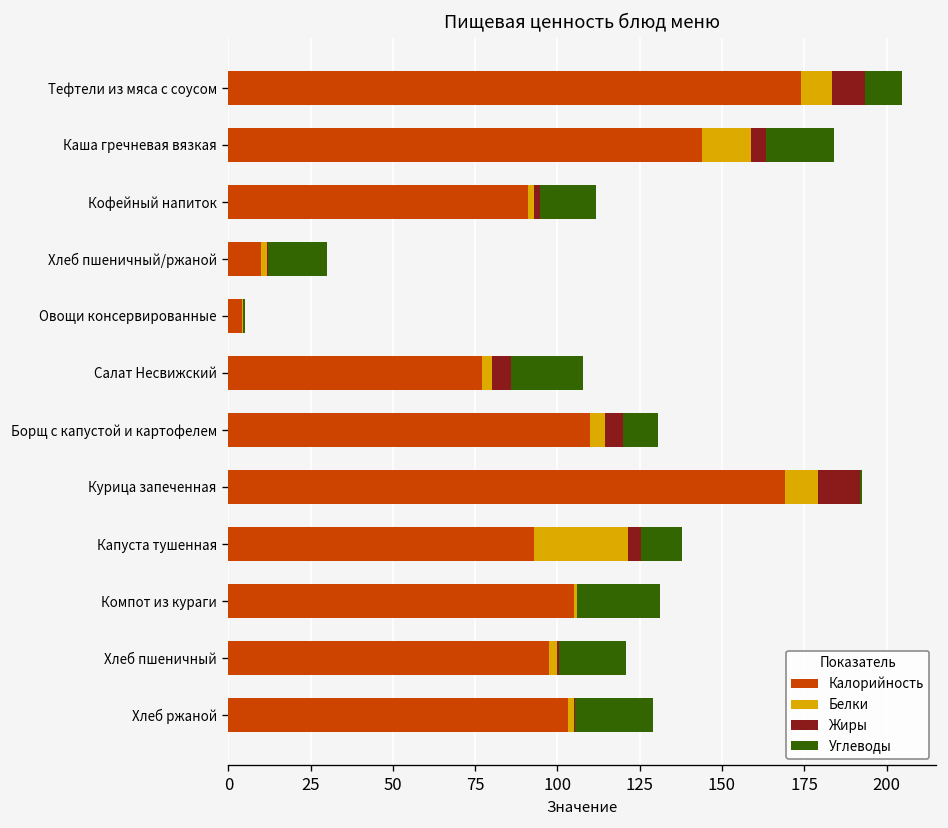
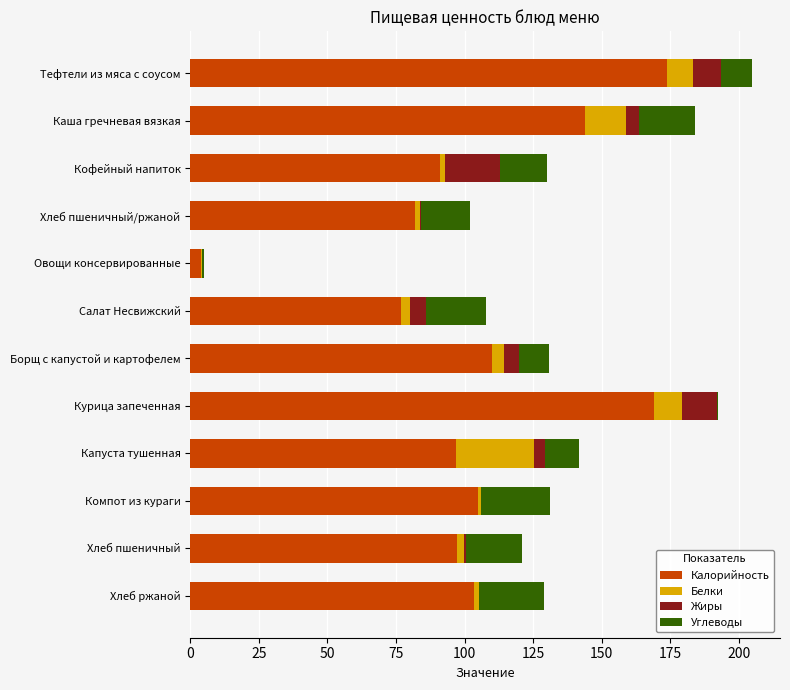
  {
    "Калорийность": {
      "Тефтели из мяса с соусом": 174,
      "Каша гречневая вязкая": 144,
      "Кофейный напиток": 91,
-     "Хлеб пшеничный/ржаной": 10,
+     "Хлеб пшеничный/ржаной": 82,
      "Овощи консервированные": 4,
      "Салат Несвижский": 77,
      "Борщ с капустой и картофелем": 110,
      "Курица запеченная": 169,
-     "Капуста тушенная": 93,
+     "Капуста тушенная": 97,
      "Компот из кураги": 105,
      "Хлеб пшеничный": 97,
      "Хлеб ржаной": 103
    },
    "Белки": {
      "Тефтели из мяса с соусом": 9,
      "Каша гречневая вязкая": 15,
      "Кофейный напиток": 2,
      "Хлеб пшеничный/ржаной": 2,
      "Салат Несвижский": 3,
      "Борщ с капустой и картофелем": 5,
      "Курица запеченная": 10,
      "Капуста тушенная": 29,
      "Компот из кураги": 1,
      "Хлеб пшеничный": 3,
      "Хлеб ржаной": 2
    },
    "Жиры": {
      "Тефтели из мяса с соусом": 10,
      "Каша гречневая вязкая": 5,
-     "Кофейный напиток": 2,
+     "Кофейный напиток": 20,
      "Овощи консервированные": 0,
      "Салат Несвижский": 6,
      "Борщ с капустой и картофелем": 6,
      "Курица запеченная": 13,
      "Капуста тушенная": 4,
      "Компот из кураги": 0
    },
    "Углеводы": {
      "Тефтели из мяса с соусом": 11,
      "Каша гречневая вязкая": 21,
      "Кофейный напиток": 17,
      "Хлеб пшеничный/ржаной": 18,
      "Салат Несвижский": 22,
      "Борщ с капустой и картофелем": 11,
      "Капуста тушенная": 12,
      "Компот из кураги": 25,
      "Хлеб пшеничный": 20,
      "Хлеб ржаной": 24
    }
  }
